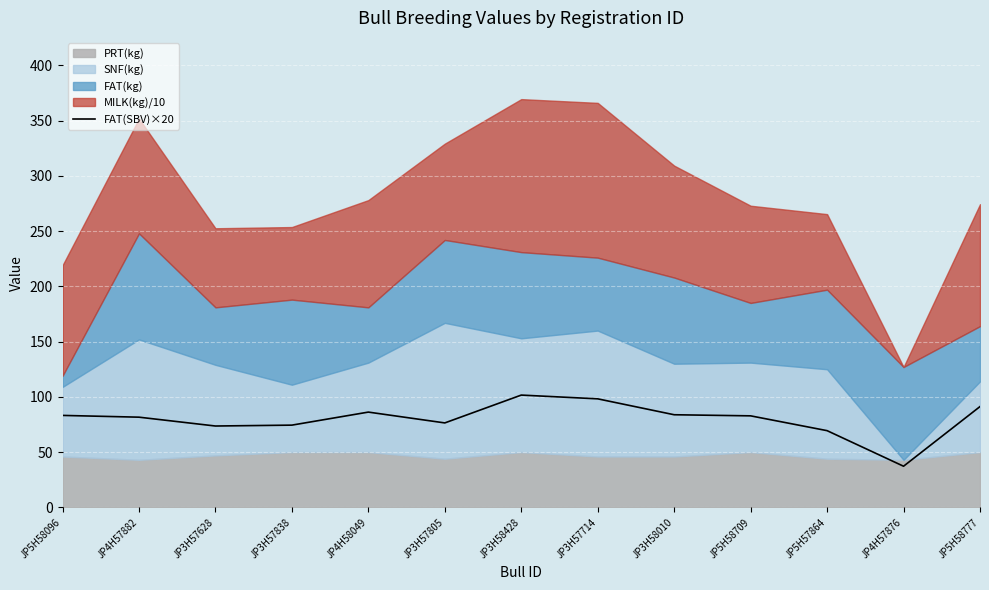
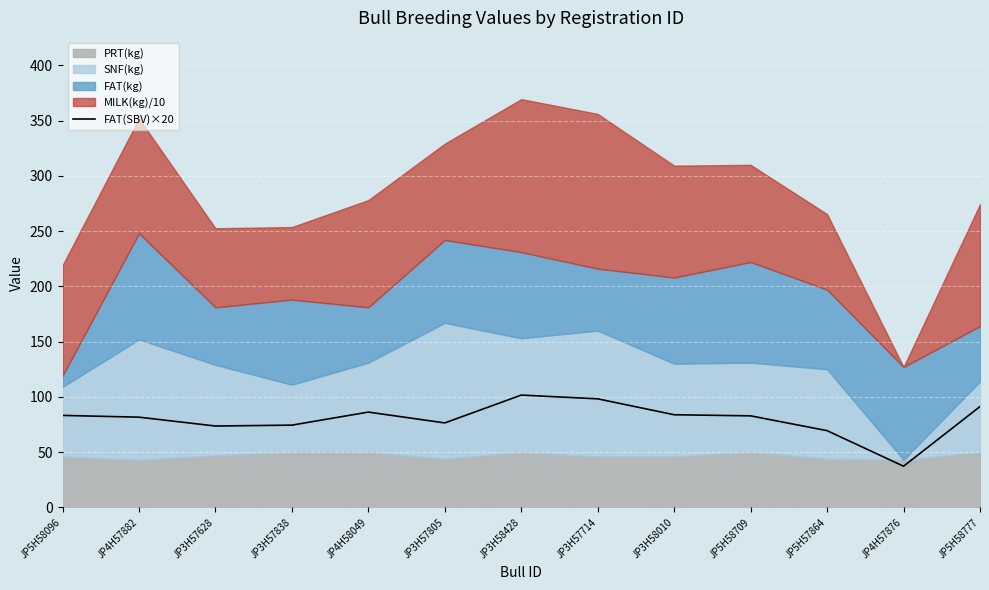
  {
    "FAT(SBV)×20": {
      "JP5H58096": 83,
      "JP4H57882": 82,
      "JP3H57628": 74,
      "JP3H57838": 74,
      "JP4H58049": 86,
      "JP3H57805": 76,
      "JP3H58428": 102,
      "JP3H57714": 98,
      "JP3H58010": 84,
      "JP5H58709": 83,
      "JP5H57864": 69,
      "JP4H57876": 37,
      "JP5H58777": 91
    },
    "FAT(kg)": {
      "JP5H58096": 10,
      "JP4H57882": 96,
      "JP3H57628": 52,
      "JP3H57838": 77,
      "JP4H58049": 50,
      "JP3H57805": 75,
      "JP3H58428": 78,
-     "JP3H57714": 66,
+     "JP3H57714": 56,
      "JP3H58010": 78,
-     "JP5H58709": 54,
+     "JP5H58709": 91,
      "JP5H57864": 72,
      "JP5H58777": 50
    },
    "MILK(kg)/10": {
      "JP5H58096": 100,
      "JP3H57628": 72,
      "JP3H57838": 66,
      "JP4H58049": 97,
      "JP3H57805": 87,
      "JP3H58428": 139,
      "JP3H57714": 140,
      "JP3H58010": 101,
      "JP5H58709": 88,
      "JP5H57864": 68,
      "JP5H58777": 110
    }
  }
